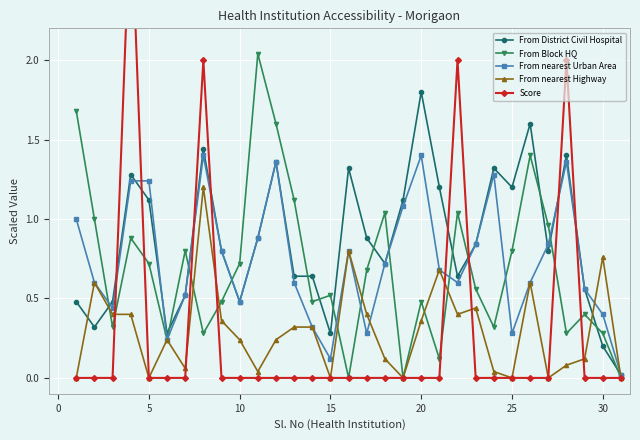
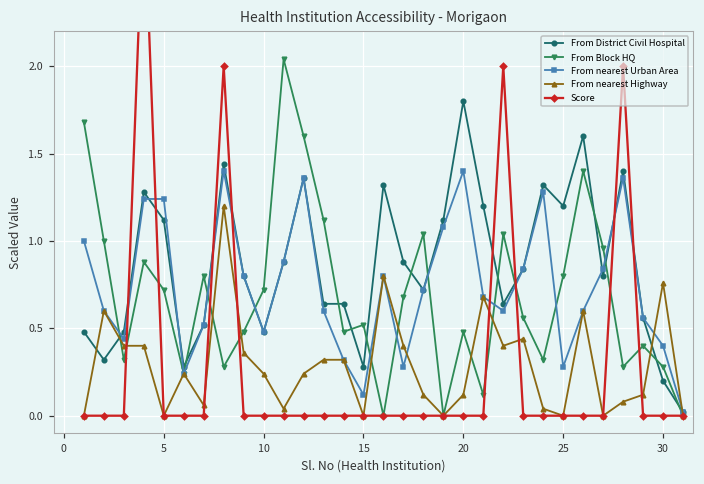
  {
    "From nearest Urban Area": {
      "5": 1.24,
      "15": 0.12,
      "20": 1.40,
      "25": 0.28,
      "30": 0.40
    },
    "From nearest Highway": {
      "10": 0.24,
-     "20": 0.36,
+     "20": 0.12,
      "30": 0.76
    },
    "Score": {
      "10": 0.00,
      "20": 0.00,
      "30": 0.00
    }
  }
